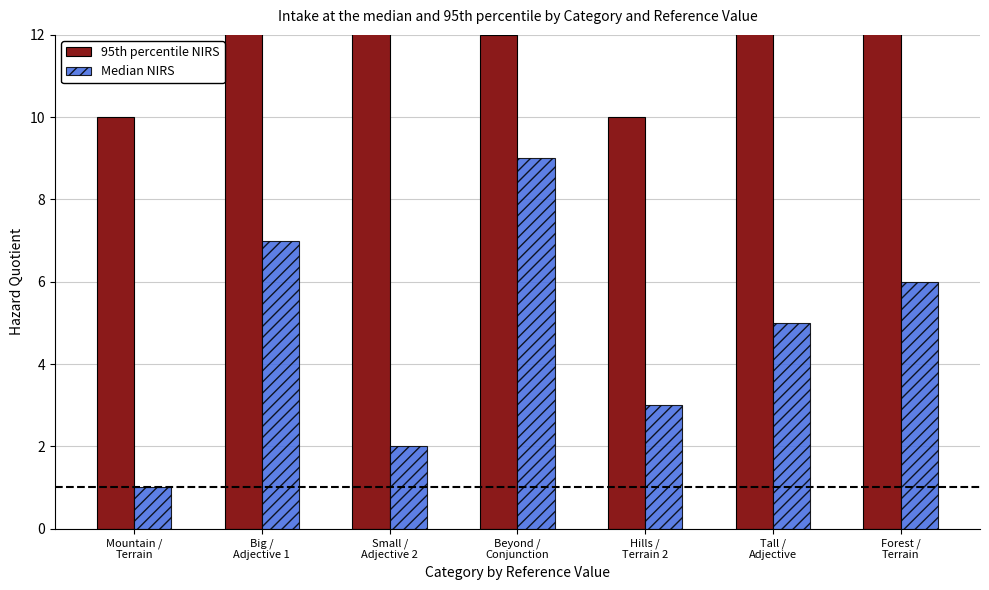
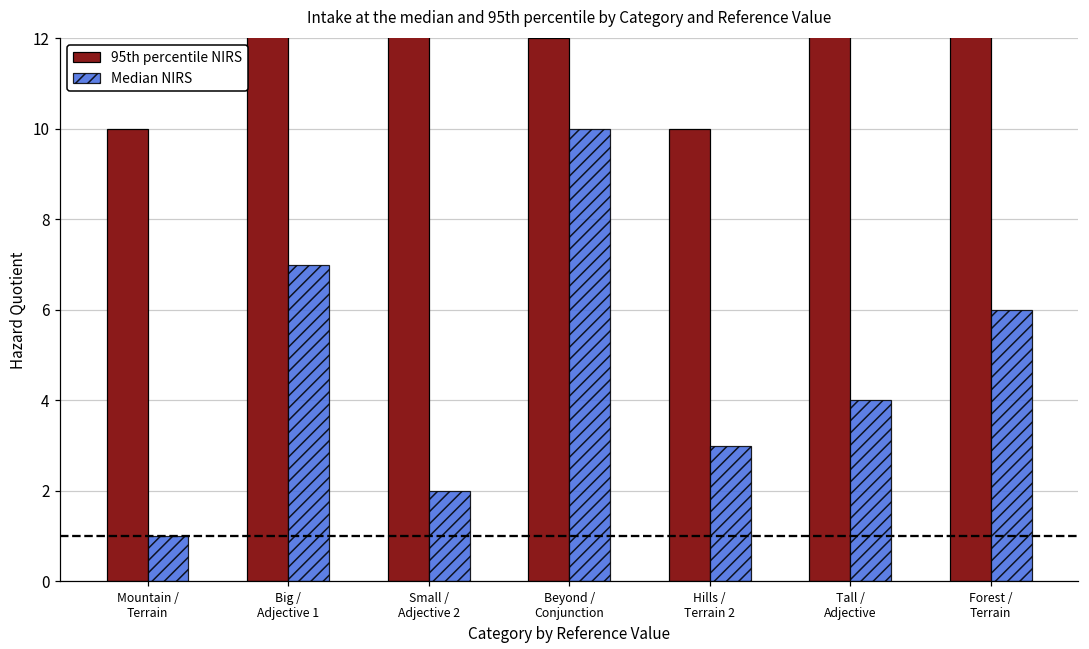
  {
    "95th percentile NIRS": {
      "Mountain / Terrain": 10,
      "Beyond / Conjunction": 12,
      "Hills / Terrain 2": 10
    },
    "Median NIRS": {
      "Mountain / Terrain": 1,
      "Big / Adjective 1": 7,
      "Small / Adjective 2": 2,
-     "Beyond / Conjunction": 9,
+     "Beyond / Conjunction": 10,
      "Hills / Terrain 2": 3,
-     "Tall / Adjective": 5,
+     "Tall / Adjective": 4,
      "Forest / Terrain": 6
    }
  }
